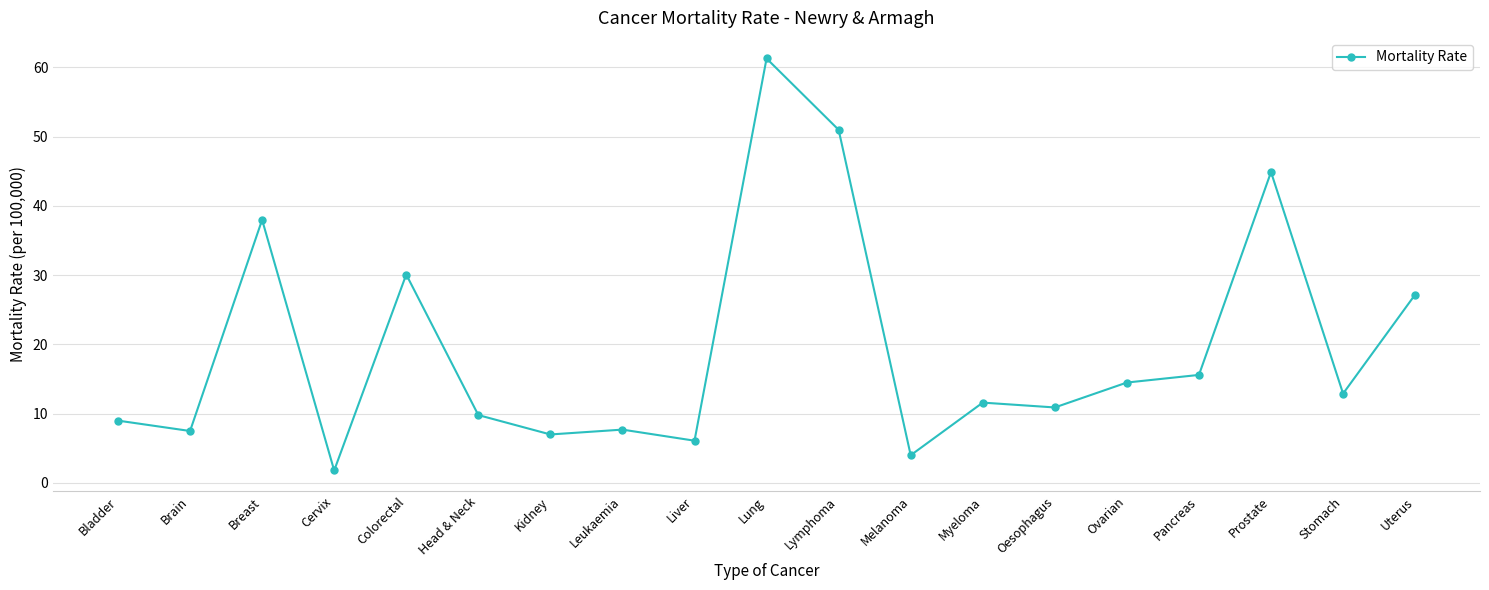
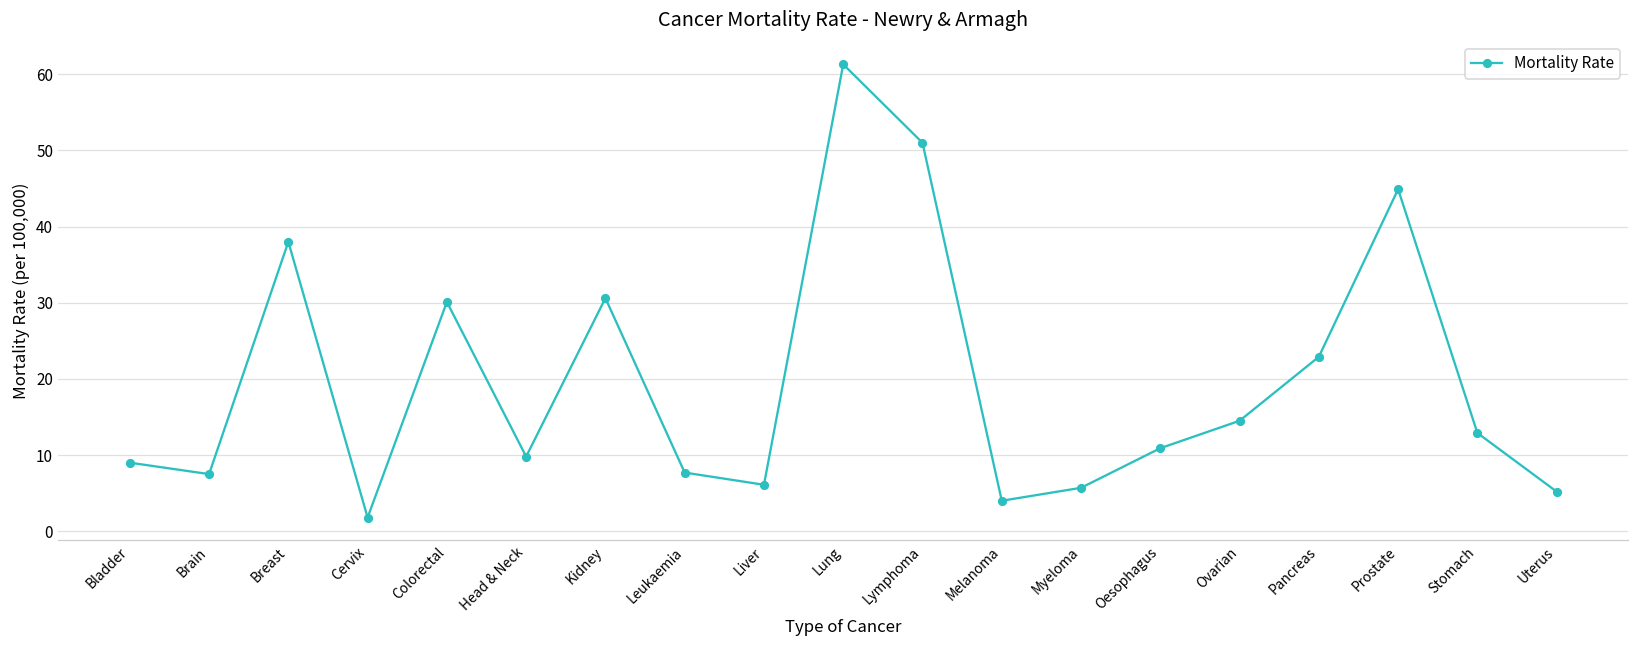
  {
    "Bladder": 9,
    "Brain": 8,
    "Breast": 38,
    "Cervix": 2,
    "Colorectal": 30,
    "Head & Neck": 10,
-   "Kidney": 7,
+   "Kidney": 31,
    "Leukaemia": 8,
    "Liver": 6,
    "Lung": 61,
    "Lymphoma": 51,
    "Melanoma": 4,
-   "Myeloma": 12,
+   "Myeloma": 6,
    "Oesophagus": 11,
    "Ovarian": 15,
-   "Pancreas": 16,
+   "Pancreas": 23,
    "Prostate": 45,
    "Stomach": 13,
-   "Uterus": 27
+   "Uterus": 5
  }
